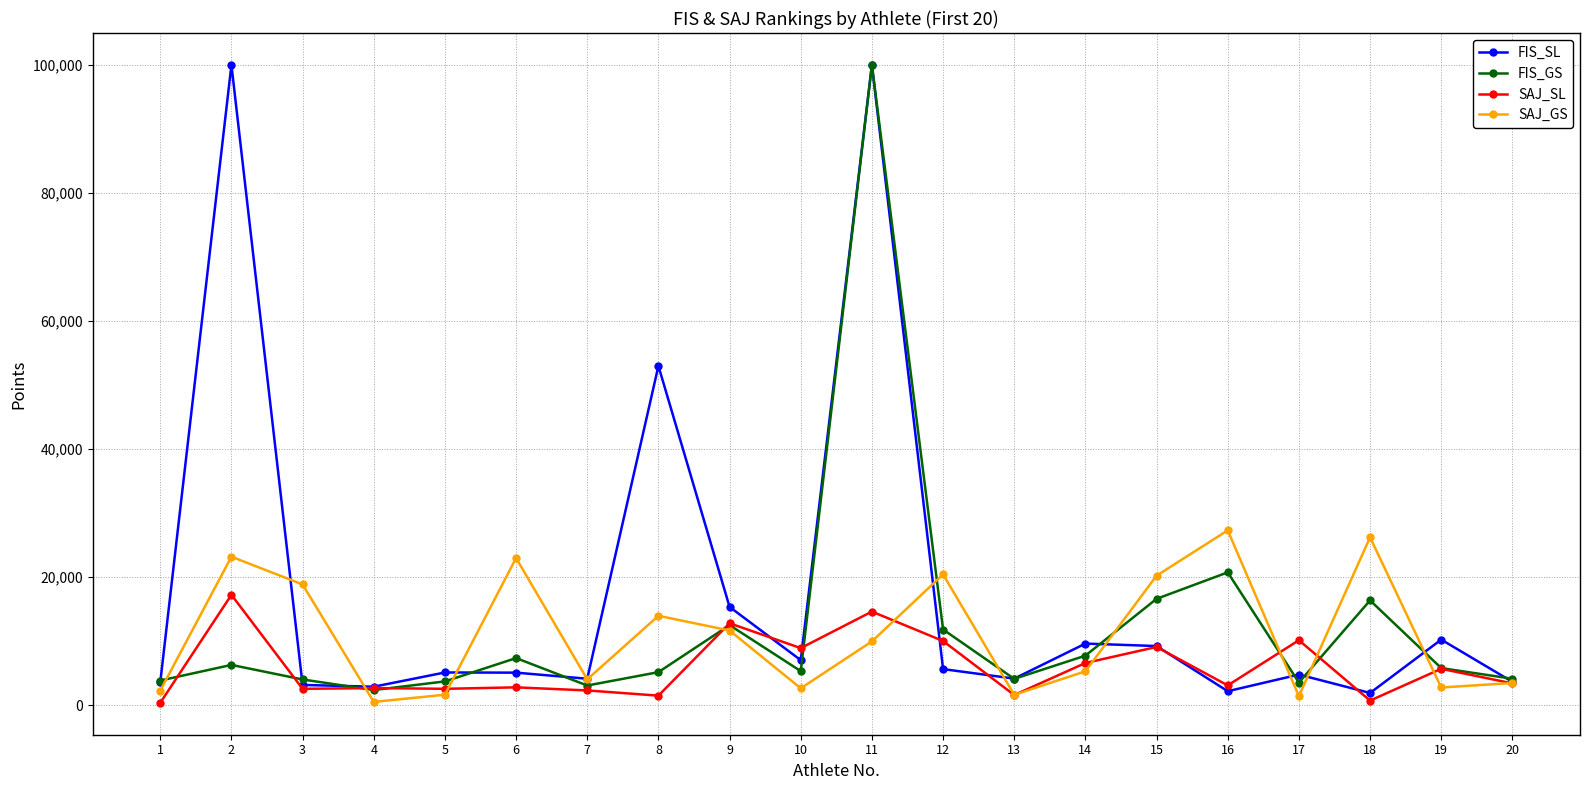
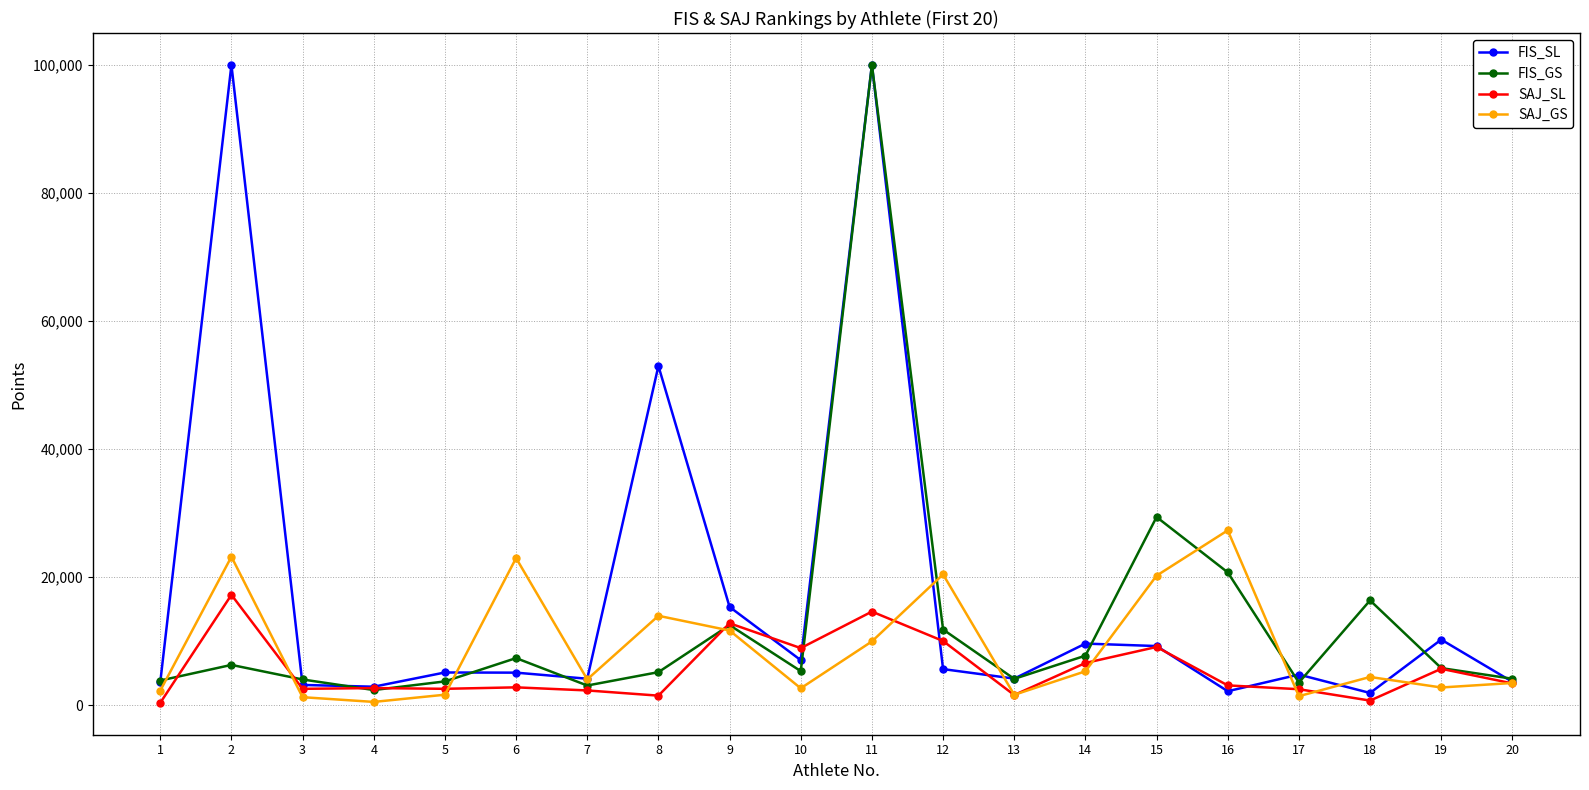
  {
    "FIS_SL": {
      "2": "100,000",
      "3": "3,000",
      "5": "5,000",
      "6": "5,000",
      "8": "53,000",
      "9": "15,000",
      "10": "7,000",
      "12": "6,000",
      "14": "10,000",
      "16": "2,000",
      "17": "5,000",
      "18": "2,000",
      "19": "10,000"
    },
    "FIS_GS": {
      "2": "6,000",
      "3": "4,000",
      "5": "4,000",
      "6": "7,000",
      "7": "3,000",
      "8": "5,000",
      "10": "5,000",
      "12": "12,000",
      "14": "8,000",
-     "15": "17,000",
+     "15": "29,000",
      "16": "21,000",
      "17": "4,000",
      "18": "16,000",
      "20": "4,000"
    },
    "SAJ_SL": {
      "1": "0",
      "2": "17,000",
      "3": "3,000",
      "5": "3,000",
      "6": "3,000",
      "7": "2,000",
      "8": "2,000",
      "10": "9,000",
      "11": "15,000",
      "12": "10,000",
      "14": "7,000",
      "16": "3,000",
-     "17": "10,000",
+     "17": "3,000",
      "18": "1,000"
    },
    "SAJ_GS": {
      "1": "2,000",
      "2": "23,000",
-     "3": "19,000",
+     "3": "1,000",
      "4": "1,000",
      "5": "2,000",
      "6": "23,000",
      "8": "14,000",
      "9": "12,000",
      "10": "3,000",
      "11": "10,000",
      "12": "20,000",
      "14": "5,000",
      "15": "20,000",
      "16": "27,000",
      "17": "1,000",
-     "18": "26,000",
+     "18": "4,000",
      "19": "3,000"
    }
  }
